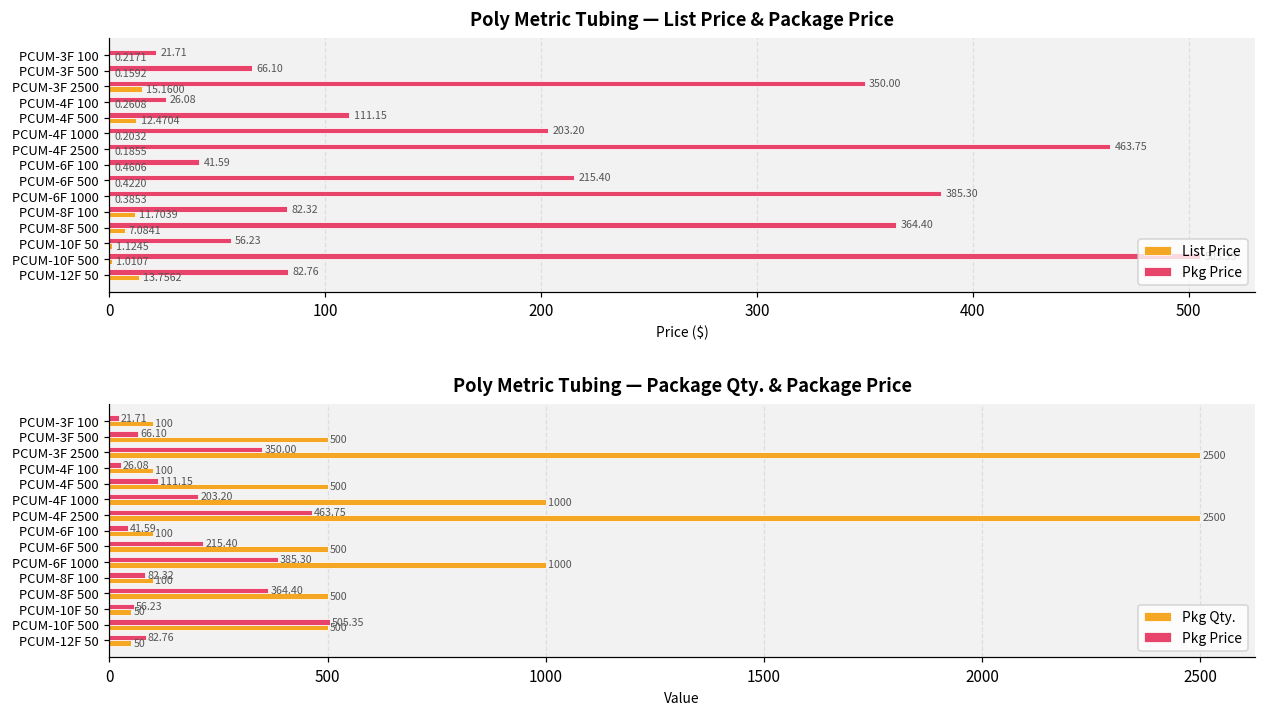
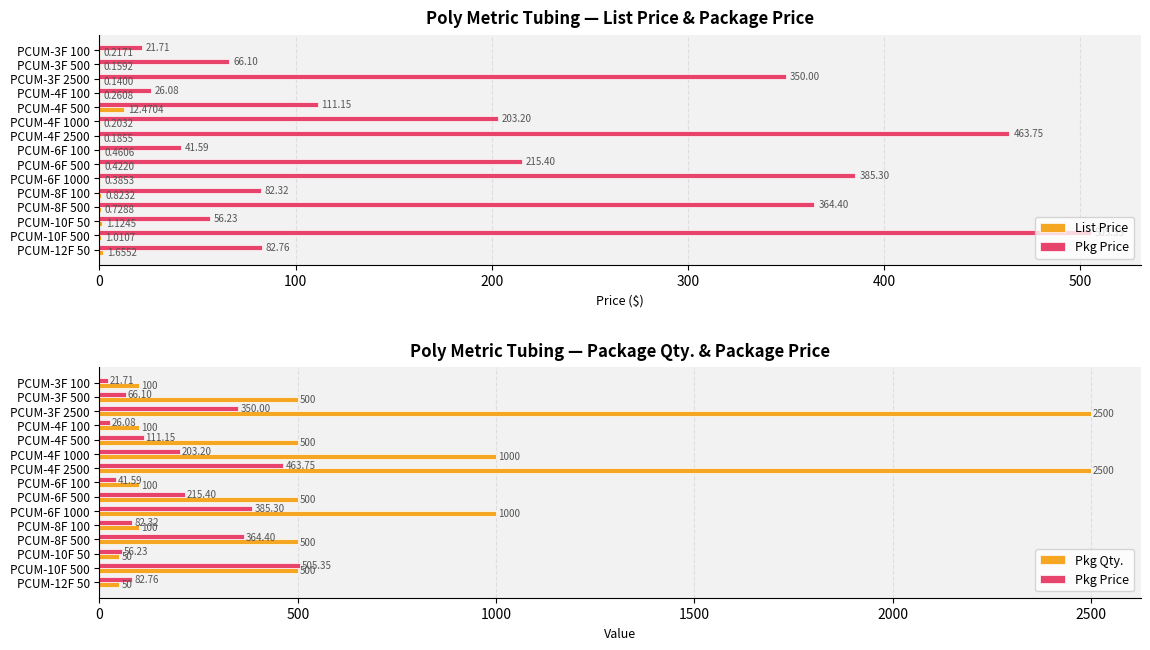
  {
    "Poly Metric Tubing — List Price & Package Price": {
      "List Price": {
        "PCUM-3F 100": 0.2171,
        "PCUM-3F 500": 0.1592,
-       "PCUM-3F 2500": 15.1600,
+       "PCUM-3F 2500": 0.1400,
        "PCUM-4F 100": 0.2608,
        "PCUM-4F 500": 12.4704,
        "PCUM-4F 1000": 0.2032,
        "PCUM-4F 2500": 0.1855,
        "PCUM-6F 100": 0.4606,
        "PCUM-6F 500": 0.4220,
        "PCUM-6F 1000": 0.3853,
-       "PCUM-8F 100": 11.7039,
-       "PCUM-8F 500": 7.0841,
+       "PCUM-8F 100": 0.8232,
+       "PCUM-8F 500": 0.7288,
        "PCUM-10F 50": 1.1245,
        "PCUM-10F 500": 1.0107,
-       "PCUM-12F 50": 13.7562
+       "PCUM-12F 50": 1.6552
      },
      "Pkg Price": {
        "PCUM-3F 100": 21.71,
        "PCUM-3F 500": 66.10,
        "PCUM-3F 2500": 350.00,
        "PCUM-4F 100": 26.08,
        "PCUM-4F 500": 111.15,
        "PCUM-4F 1000": 203.20,
        "PCUM-4F 2500": 463.75,
        "PCUM-6F 100": 41.59,
        "PCUM-6F 500": 215.40,
        "PCUM-6F 1000": 385.30,
        "PCUM-8F 100": 82.32,
        "PCUM-8F 500": 364.40,
        "PCUM-10F 50": 56.23,
        "PCUM-12F 50": 82.76
      }
    },
    "Poly Metric Tubing — Package Qty. & Package Price": {
      "Pkg Qty.": {
        "PCUM-3F 100": 100,
        "PCUM-3F 500": 500,
        "PCUM-3F 2500": 2500,
        "PCUM-4F 100": 100,
        "PCUM-4F 500": 500,
        "PCUM-4F 1000": 1000,
        "PCUM-4F 2500": 2500,
        "PCUM-6F 100": 100,
        "PCUM-6F 500": 500,
        "PCUM-6F 1000": 1000,
        "PCUM-8F 500": 500,
        "PCUM-12F 50": 50
      },
      "Pkg Price": {
        "PCUM-3F 100": 21.71,
        "PCUM-3F 500": 66.10,
        "PCUM-3F 2500": 350.00,
        "PCUM-4F 100": 26.08,
        "PCUM-4F 500": 111.15,
        "PCUM-4F 1000": 203.20,
        "PCUM-4F 2500": 463.75,
        "PCUM-6F 100": 41.59,
        "PCUM-6F 500": 215.40,
        "PCUM-6F 1000": 385.30,
        "PCUM-8F 500": 364.40,
        "PCUM-12F 50": 82.76
      }
    }
  }
